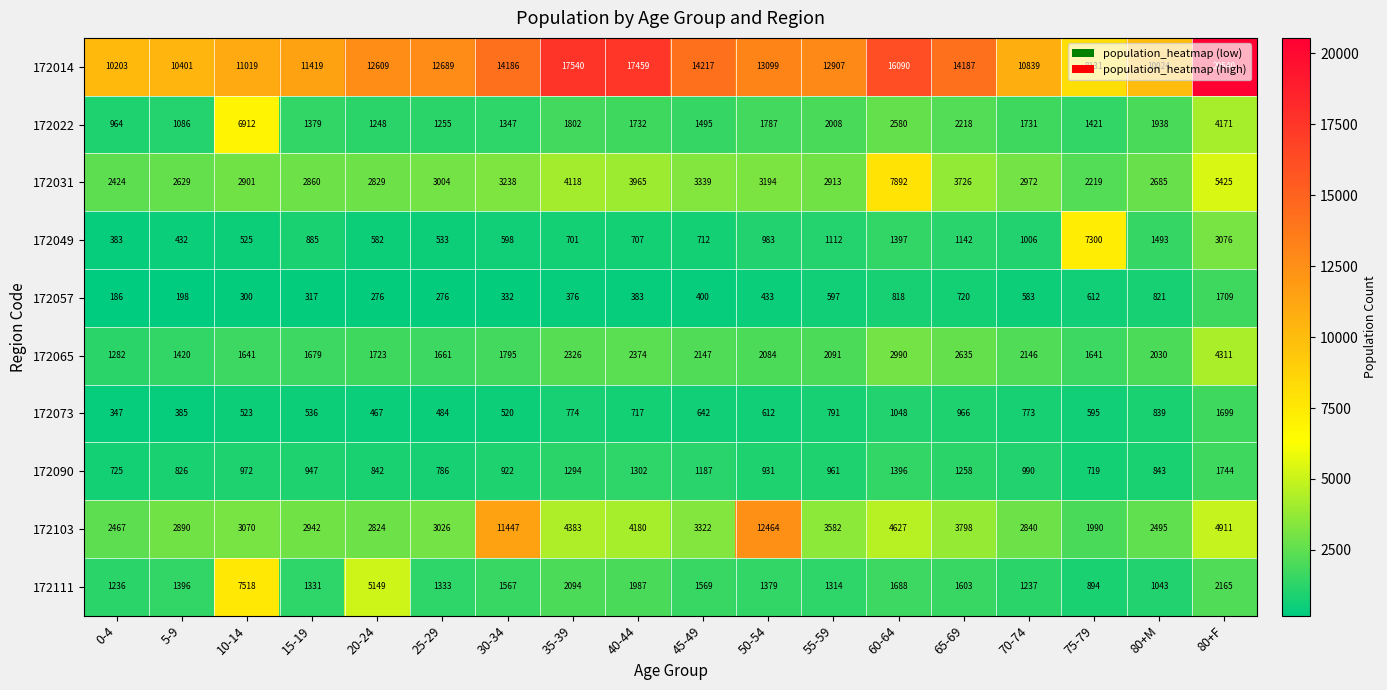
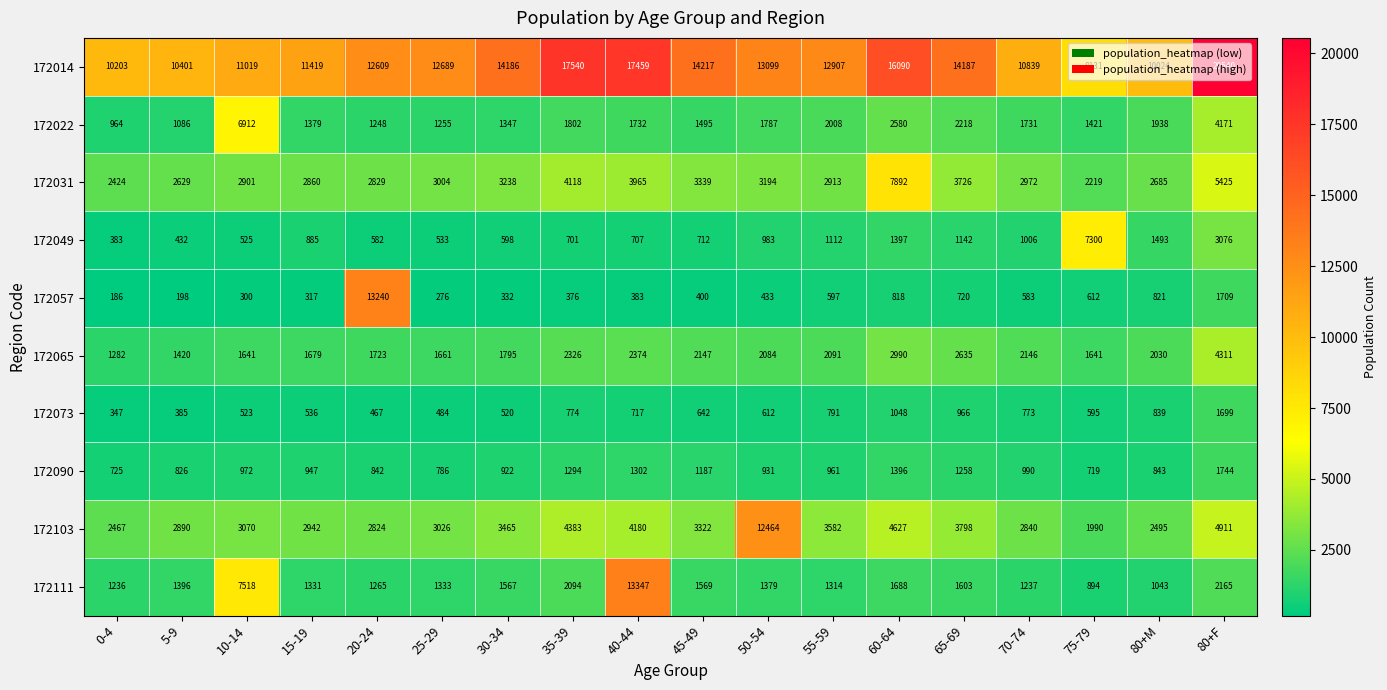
  {
    "172014": {
      "0-4": 10203,
      "5-9": 10401,
      "10-14": 11019,
      "15-19": 11419,
      "20-24": 12609,
      "25-29": 12689,
      "30-34": 14186,
      "35-39": 17540,
      "40-44": 17459,
      "45-49": 14217,
      "50-54": 13099,
      "55-59": 12907,
      "60-64": 16090,
      "65-69": 14187,
      "70-74": 10839
    },
    "172022": {
      "0-4": 964,
      "5-9": 1086,
      "10-14": 6912,
      "15-19": 1379,
      "20-24": 1248,
      "25-29": 1255,
      "30-34": 1347,
      "35-39": 1802,
      "40-44": 1732,
      "45-49": 1495,
      "50-54": 1787,
      "55-59": 2008,
      "60-64": 2580,
      "65-69": 2218,
      "70-74": 1731,
      "75-79": 1421,
      "80+M": 1938,
      "80+F": 4171
    },
    "172031": {
      "0-4": 2424,
      "5-9": 2629,
      "10-14": 2901,
      "15-19": 2860,
      "20-24": 2829,
      "25-29": 3004,
      "30-34": 3238,
      "35-39": 4118,
      "40-44": 3965,
      "45-49": 3339,
      "50-54": 3194,
      "55-59": 2913,
      "60-64": 7892,
      "65-69": 3726,
      "70-74": 2972,
      "75-79": 2219,
      "80+M": 2685,
      "80+F": 5425
    },
    "172049": {
      "0-4": 383,
      "5-9": 432,
      "10-14": 525,
      "15-19": 885,
      "20-24": 582,
      "25-29": 533,
      "30-34": 598,
      "35-39": 701,
      "40-44": 707,
      "45-49": 712,
      "50-54": 983,
      "55-59": 1112,
      "60-64": 1397,
      "65-69": 1142,
      "70-74": 1006,
      "75-79": 7300,
      "80+M": 1493,
      "80+F": 3076
    },
    "172057": {
      "0-4": 186,
      "5-9": 198,
      "10-14": 300,
      "15-19": 317,
-     "20-24": 276,
+     "20-24": 13240,
      "25-29": 276,
      "30-34": 332,
      "35-39": 376,
      "40-44": 383,
      "45-49": 400,
      "50-54": 433,
      "55-59": 597,
      "60-64": 818,
      "65-69": 720,
      "70-74": 583,
      "75-79": 612,
      "80+M": 821,
      "80+F": 1709
    },
    "172065": {
      "0-4": 1282,
      "5-9": 1420,
      "10-14": 1641,
      "15-19": 1679,
      "20-24": 1723,
      "25-29": 1661,
      "30-34": 1795,
      "35-39": 2326,
      "40-44": 2374,
      "45-49": 2147,
      "50-54": 2084,
      "55-59": 2091,
      "60-64": 2990,
      "65-69": 2635,
      "70-74": 2146,
      "75-79": 1641,
      "80+M": 2030,
      "80+F": 4311
    },
    "172073": {
      "0-4": 347,
      "5-9": 385,
      "10-14": 523,
      "15-19": 536,
      "20-24": 467,
      "25-29": 484,
      "30-34": 520,
      "35-39": 774,
      "40-44": 717,
      "45-49": 642,
      "50-54": 612,
      "55-59": 791,
      "60-64": 1048,
      "65-69": 966,
      "70-74": 773,
      "75-79": 595,
      "80+M": 839,
      "80+F": 1699
    },
    "172090": {
      "0-4": 725,
      "5-9": 826,
      "10-14": 972,
      "15-19": 947,
      "20-24": 842,
      "25-29": 786,
      "30-34": 922,
      "35-39": 1294,
      "40-44": 1302,
      "45-49": 1187,
      "50-54": 931,
      "55-59": 961,
      "60-64": 1396,
      "65-69": 1258,
      "70-74": 990,
      "75-79": 719,
      "80+M": 843,
      "80+F": 1744
    },
    "172103": {
      "0-4": 2467,
      "5-9": 2890,
      "10-14": 3070,
      "15-19": 2942,
      "20-24": 2824,
      "25-29": 3026,
-     "30-34": 11447,
+     "30-34": 3465,
      "35-39": 4383,
      "40-44": 4180,
      "45-49": 3322,
      "50-54": 12464,
      "55-59": 3582,
      "60-64": 4627,
      "65-69": 3798,
      "70-74": 2840,
      "75-79": 1990,
      "80+M": 2495,
      "80+F": 4911
    },
    "172111": {
      "0-4": 1236,
      "5-9": 1396,
      "10-14": 7518,
      "15-19": 1331,
-     "20-24": 5149,
+     "20-24": 1265,
      "25-29": 1333,
      "30-34": 1567,
      "35-39": 2094,
-     "40-44": 1987,
+     "40-44": 13347,
      "45-49": 1569,
      "50-54": 1379,
      "55-59": 1314,
      "60-64": 1688,
      "65-69": 1603,
      "70-74": 1237,
      "75-79": 894,
      "80+M": 1043,
      "80+F": 2165
    }
  }
